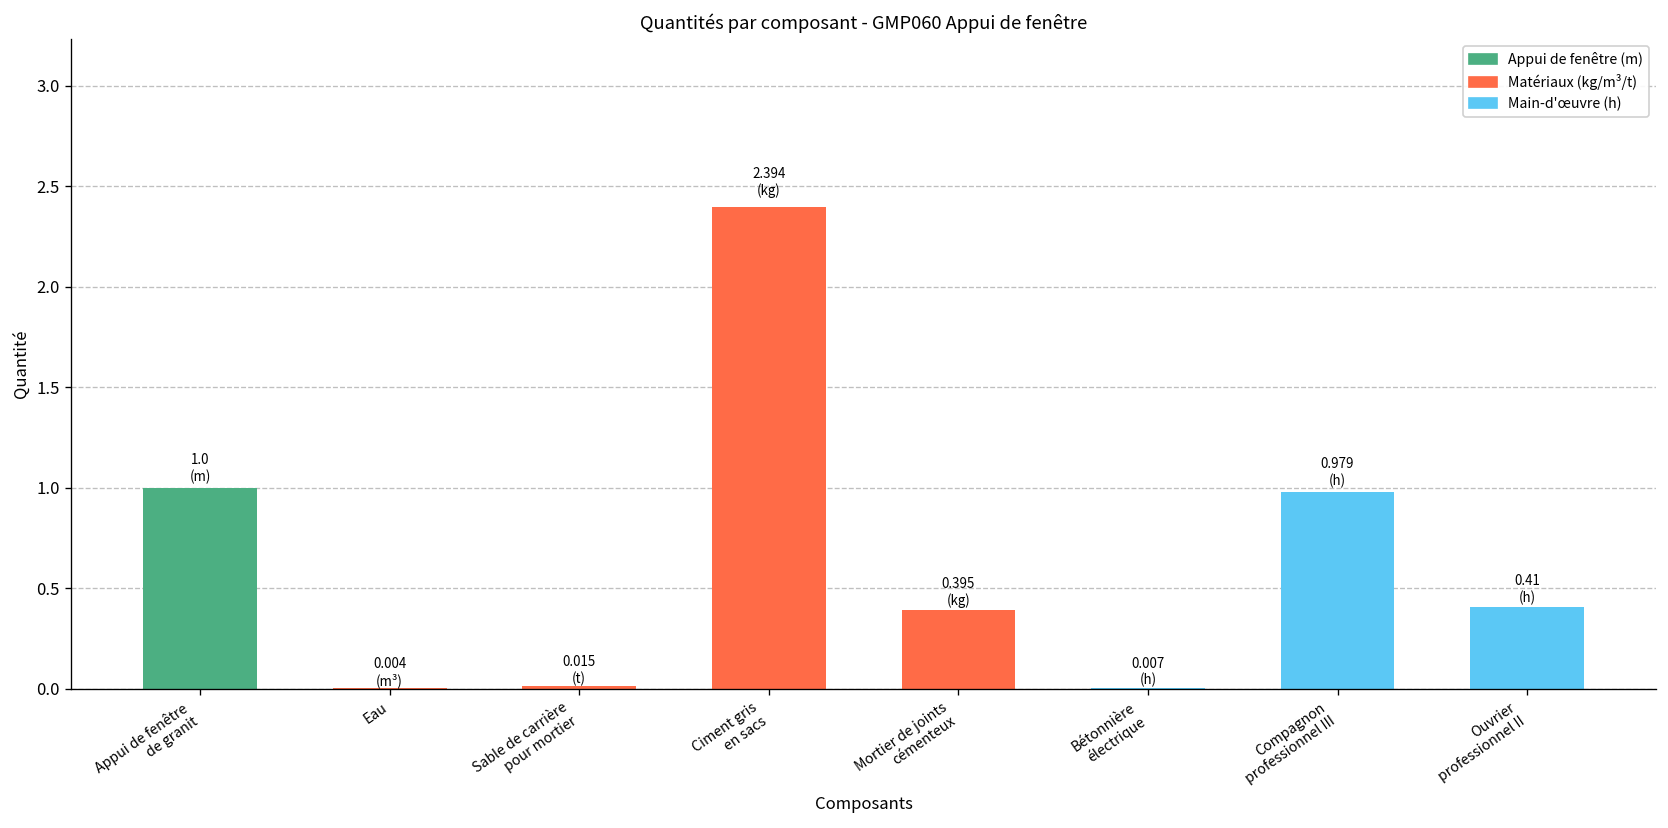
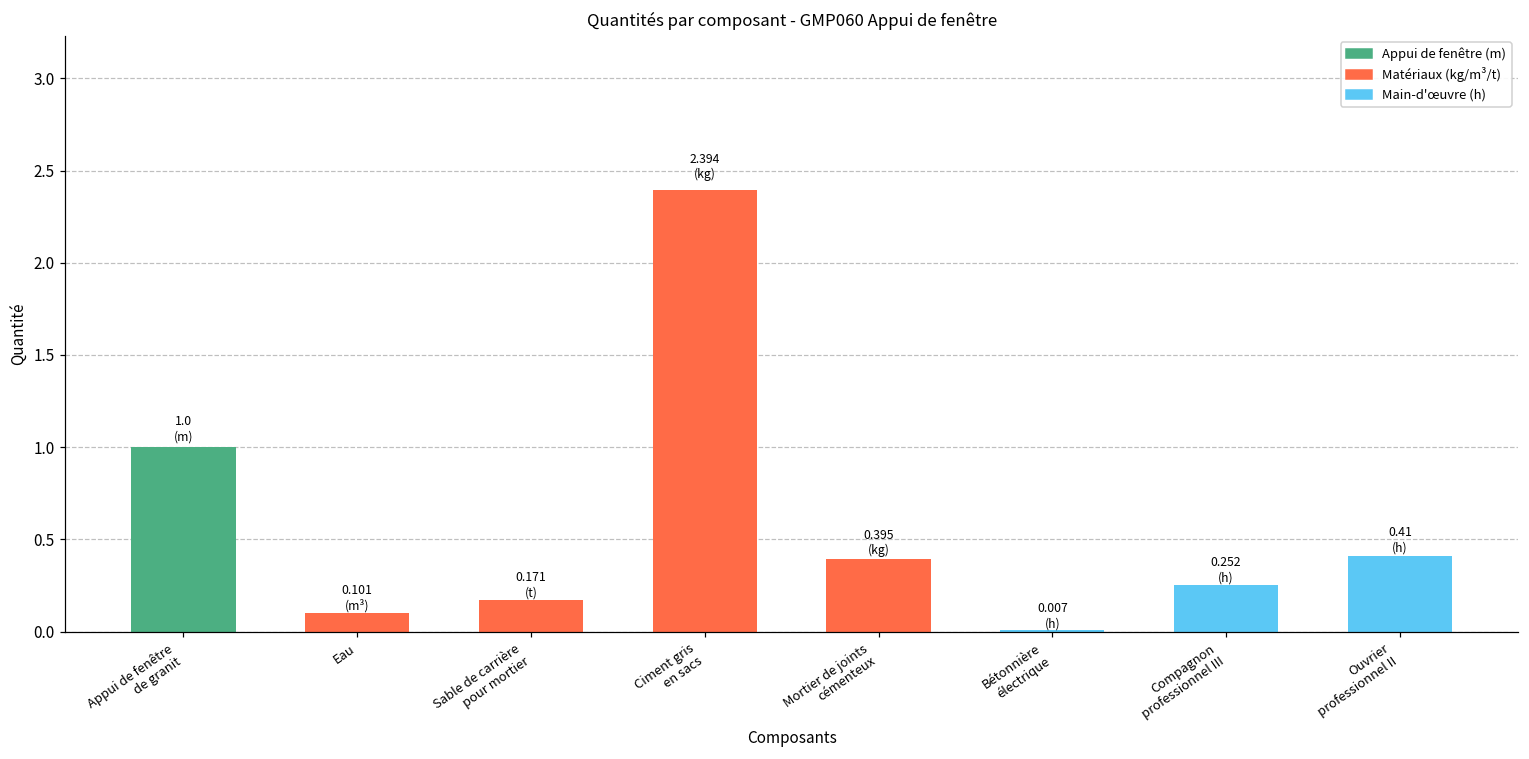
  {
    "Appui de fenêtre de granit": 1.0,
-   "Eau": 0.004,
-   "Sable de carrière pour mortier": 0.015,
+   "Eau": 0.101,
+   "Sable de carrière pour mortier": 0.171,
    "Ciment gris en sacs": 2.394,
    "Mortier de joints cémenteux": 0.395,
    "Bétonnière électrique": 0.007,
-   "Compagnon professionnel III": 0.979,
+   "Compagnon professionnel III": 0.252,
    "Ouvrier professionnel II": 0.41
  }
